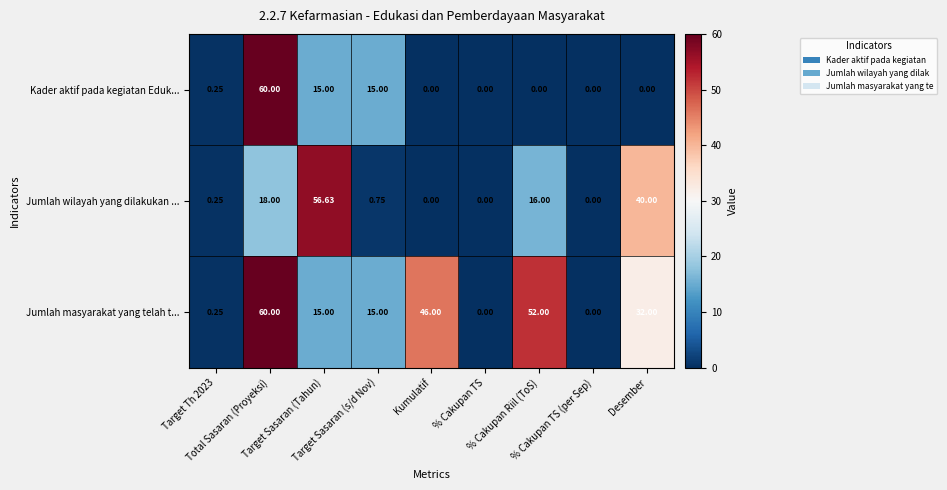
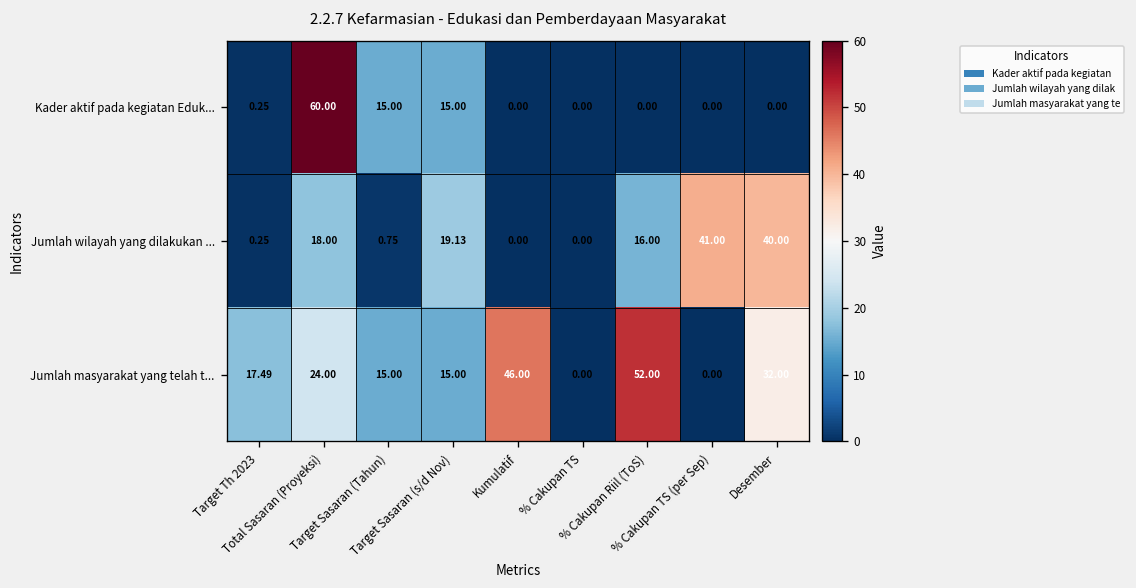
  {
    "Kader aktif pada kegiatan Eduk...": {
      "Target Th 2023": 0.25,
      "Total Sasaran (Proyeksi)": 60.00,
      "Target Sasaran (Tahun)": 15.00,
      "Target Sasaran (s/d Nov)": 15.00,
      "Kumulatif": 0.00,
      "% Cakupan TS": 0.00,
      "% Cakupan Riil (ToS)": 0.00,
      "% Cakupan TS (per Sep)": 0.00,
      "Desember": 0.00
    },
    "Jumlah wilayah yang dilakukan ...": {
      "Target Th 2023": 0.25,
      "Total Sasaran (Proyeksi)": 18.00,
-     "Target Sasaran (Tahun)": 56.63,
-     "Target Sasaran (s/d Nov)": 0.75,
+     "Target Sasaran (Tahun)": 0.75,
+     "Target Sasaran (s/d Nov)": 19.13,
      "Kumulatif": 0.00,
      "% Cakupan TS": 0.00,
      "% Cakupan Riil (ToS)": 16.00,
-     "% Cakupan TS (per Sep)": 0.00,
+     "% Cakupan TS (per Sep)": 41.00,
      "Desember": 40.00
    },
    "Jumlah masyarakat yang telah t...": {
-     "Target Th 2023": 0.25,
-     "Total Sasaran (Proyeksi)": 60.00,
+     "Target Th 2023": 17.49,
+     "Total Sasaran (Proyeksi)": 24.00,
      "Target Sasaran (Tahun)": 15.00,
      "Target Sasaran (s/d Nov)": 15.00,
      "Kumulatif": 46.00,
      "% Cakupan TS": 0.00,
      "% Cakupan Riil (ToS)": 52.00,
      "% Cakupan TS (per Sep)": 0.00
    }
  }
